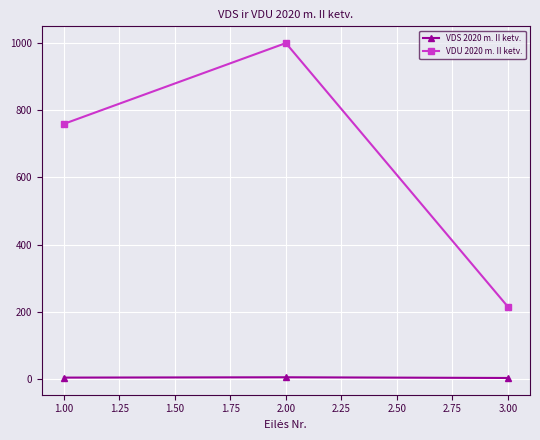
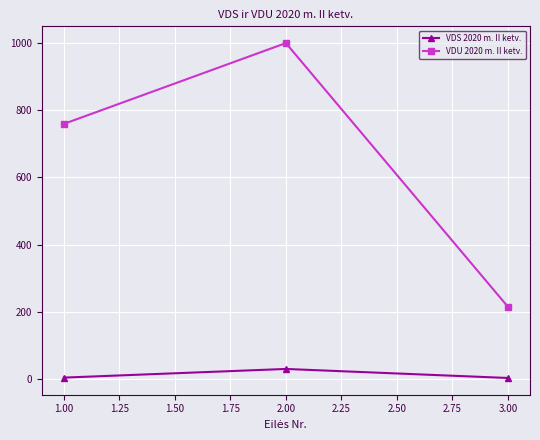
  {
    "VDS 2020 m. II ketv.": {
      "1.00": 0,
-     "2.00": 10,
+     "2.00": 30,
      "3.00": 0
    },
    "VDU 2020 m. II ketv.": {
      "1.00": 760,
      "2.00": 1000,
      "3.00": 220
    }
  }
